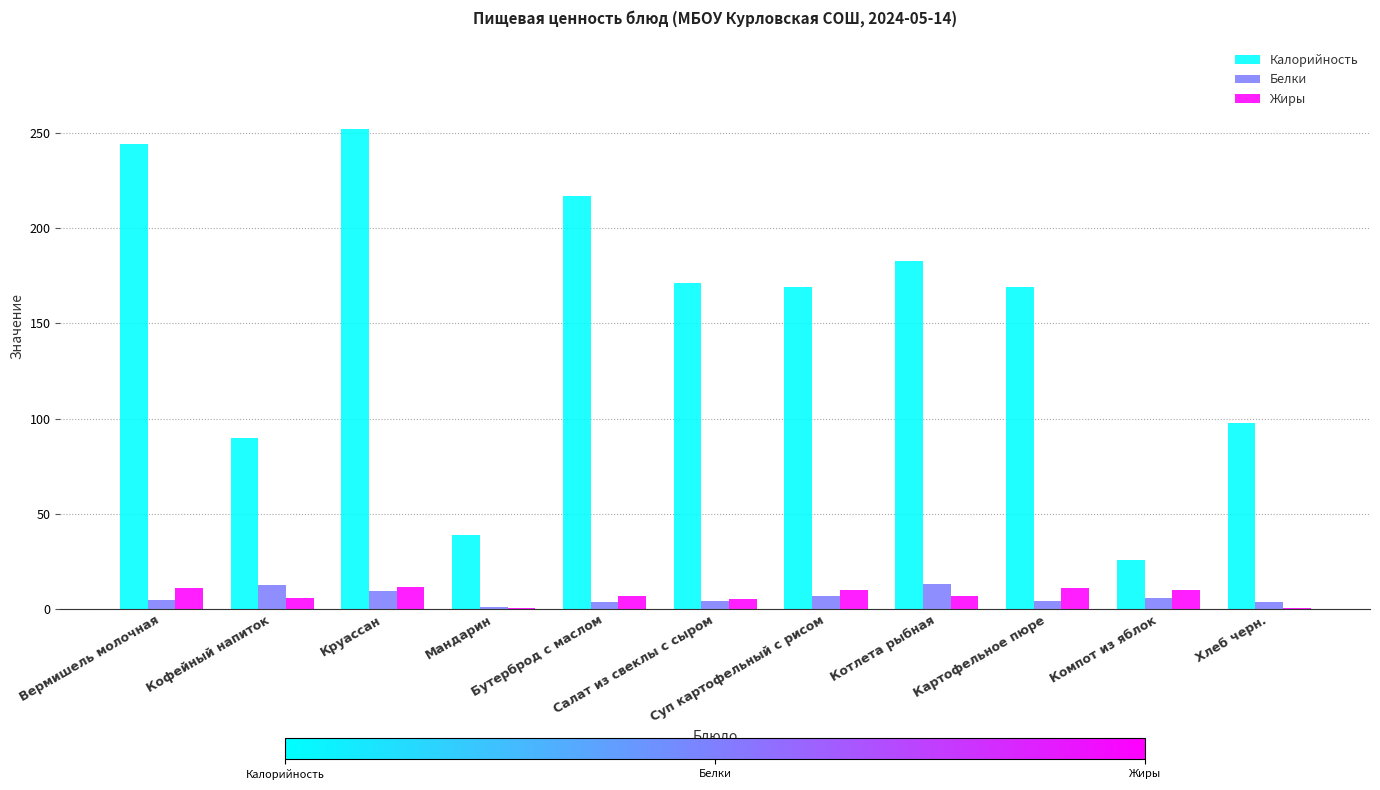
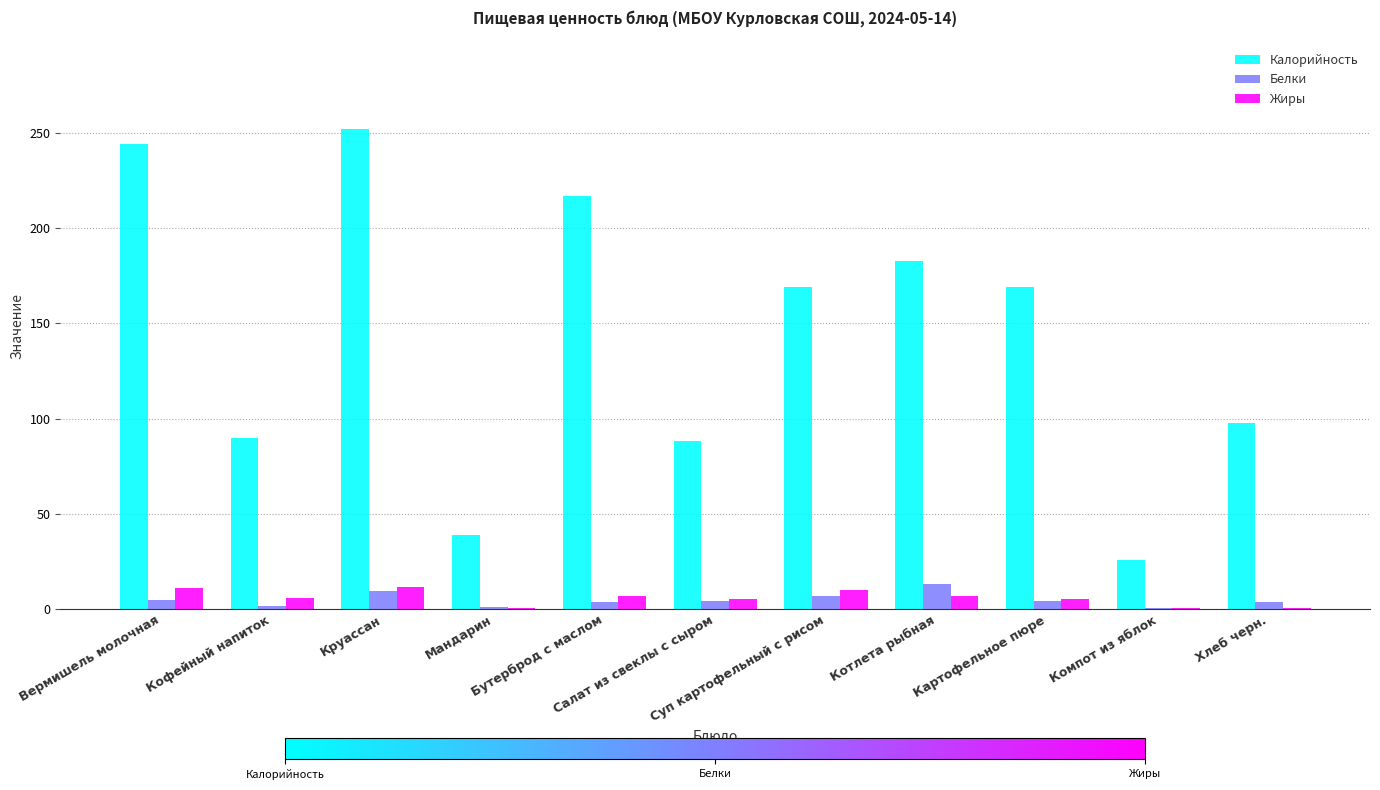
  {
    "Калорийность": {
      "Вермишель молочная": 244,
      "Кофейный напиток": 90,
      "Круассан": 252,
      "Мандарин": 39,
      "Бутерброд с маслом": 217,
-     "Салат из свеклы с сыром": 171,
+     "Салат из свеклы с сыром": 88,
      "Суп картофельный с рисом": 169,
      "Котлета рыбная": 183,
      "Картофельное пюре": 169,
      "Компот из яблок": 26,
      "Хлеб черн.": 98
    },
    "Белки": {
      "Вермишель молочная": 4,
-     "Кофейный напиток": 13,
+     "Кофейный напиток": 1,
      "Круассан": 10,
      "Бутерброд с маслом": 3,
      "Салат из свеклы с сыром": 4,
      "Суп картофельный с рисом": 7,
      "Котлета рыбная": 13,
      "Картофельное пюре": 4,
-     "Компот из яблок": 6,
+     "Компот из яблок": 0,
      "Хлеб черн.": 4
    },
    "Жиры": {
      "Вермишель молочная": 11,
      "Кофейный напиток": 6,
      "Круассан": 11,
      "Бутерброд с маслом": 7,
      "Салат из свеклы с сыром": 5,
      "Суп картофельный с рисом": 10,
      "Котлета рыбная": 7,
-     "Картофельное пюре": 11,
-     "Компот из яблок": 10
+     "Картофельное пюре": 5,
+     "Компот из яблок": 0
    }
  }
